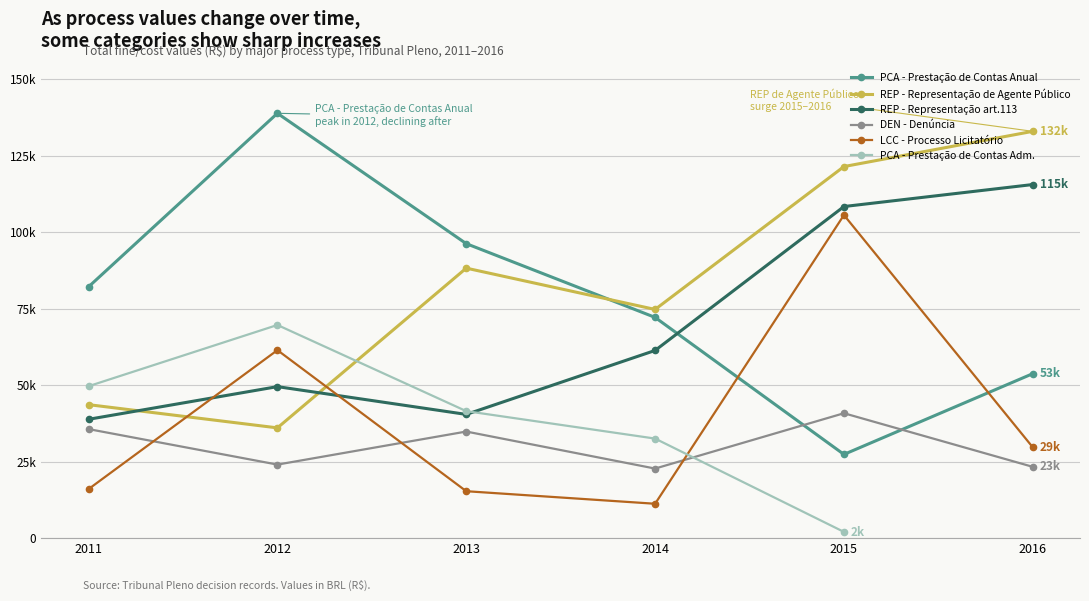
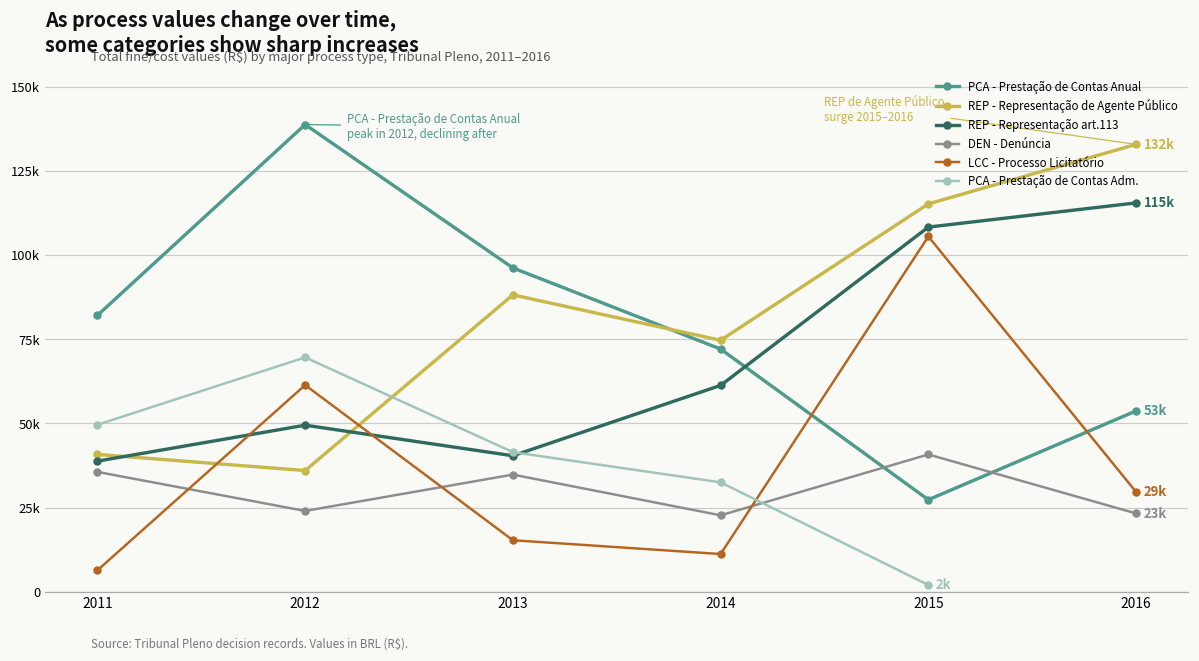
  {
    "PCA - Prestação de Contas Anual": {
      "2011": "82000",
      "2013": "96000",
      "2014": "72000",
      "2015": "27000"
    },
    "REP - Representação de Agente Público": {
-     "2011": "44000",
+     "2011": "41000",
      "2012": "36000",
      "2013": "88000",
      "2014": "75000",
-     "2015": "121000"
+     "2015": "115000"
    },
    "REP - Representação art.113": {
      "2011": "39000",
      "2012": "49000",
      "2013": "40000",
      "2014": "61000",
      "2015": "108000"
    },
    "DEN - Denúncia": {
      "2016": "23k"
    },
    "LCC - Processo Licitatório": {
-     "2011": "16000",
+     "2011": "6000",
      "2012": "61000",
      "2013": "15000",
      "2014": "11000",
      "2015": "106000"
    },
    "PCA - Prestação de Contas Adm.": {
      "2015": "2k"
    }
  }
